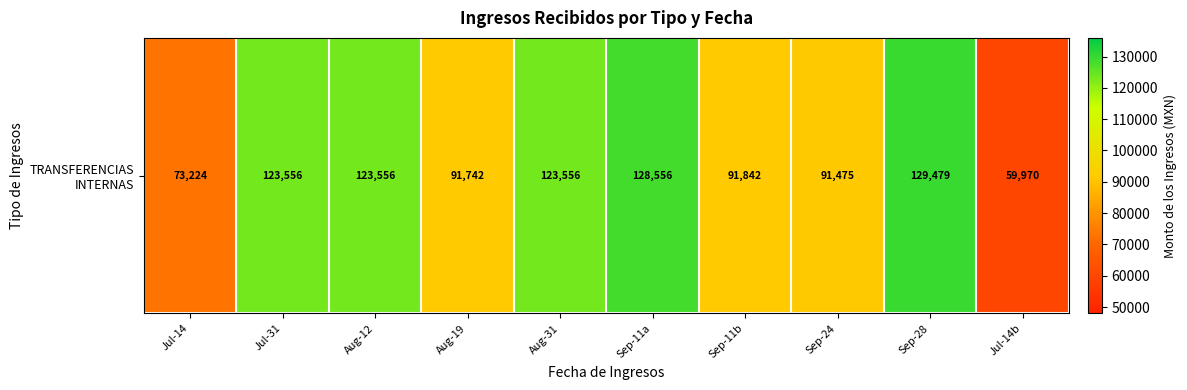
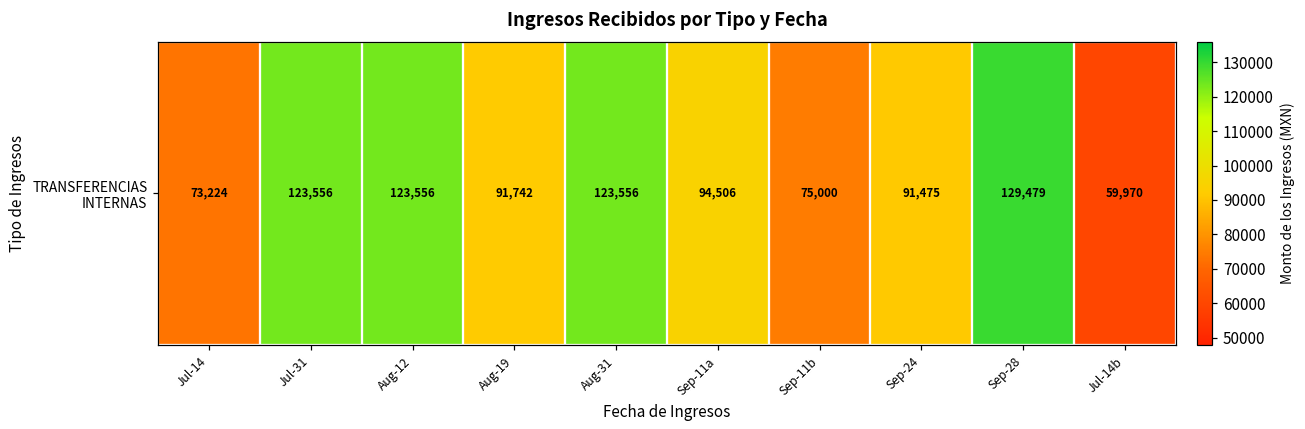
  {
    "TRANSFERENCIAS INTERNAS": {
      "Jul-14": "73,224",
      "Jul-31": "123,556",
      "Aug-12": "123,556",
      "Aug-19": "91,742",
      "Aug-31": "123,556",
-     "Sep-11a": "128,556",
-     "Sep-11b": "91,842",
+     "Sep-11a": "94,506",
+     "Sep-11b": "75,000",
      "Sep-24": "91,475",
      "Sep-28": "129,479",
      "Jul-14b": "59,970"
    }
  }
